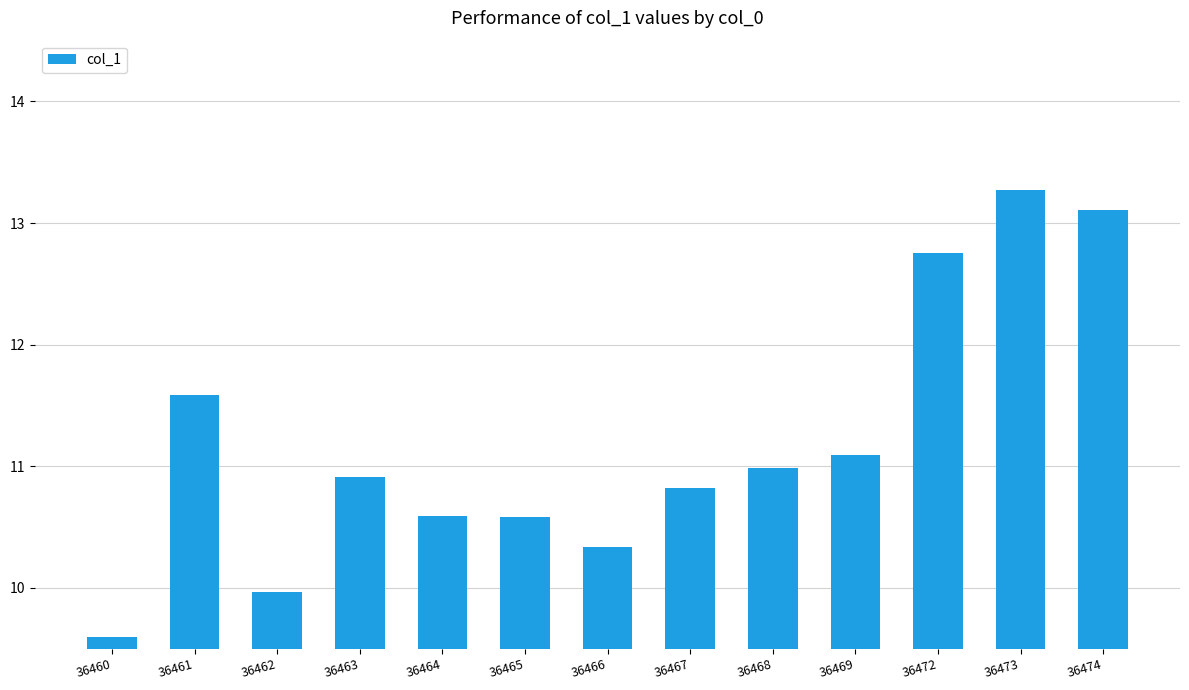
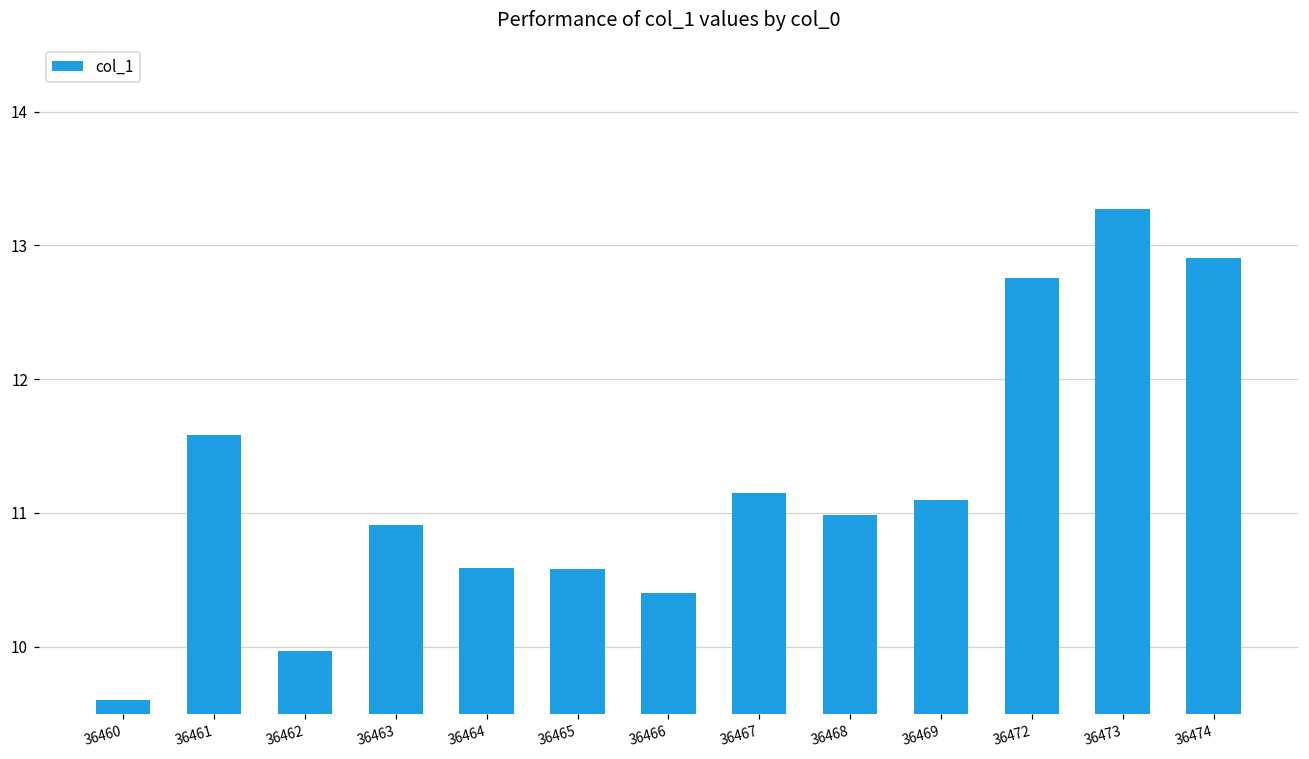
  {
    "36460": 9.60,
    "36461": 11.59,
    "36462": 9.97,
    "36463": 10.91,
    "36464": 10.59,
    "36465": 10.58,
-   "36466": 10.33,
-   "36467": 10.82,
+   "36466": 10.40,
+   "36467": 11.15,
    "36468": 10.98,
    "36469": 11.10,
    "36472": 12.76,
    "36473": 13.27,
-   "36474": 13.11
+   "36474": 12.91
  }
